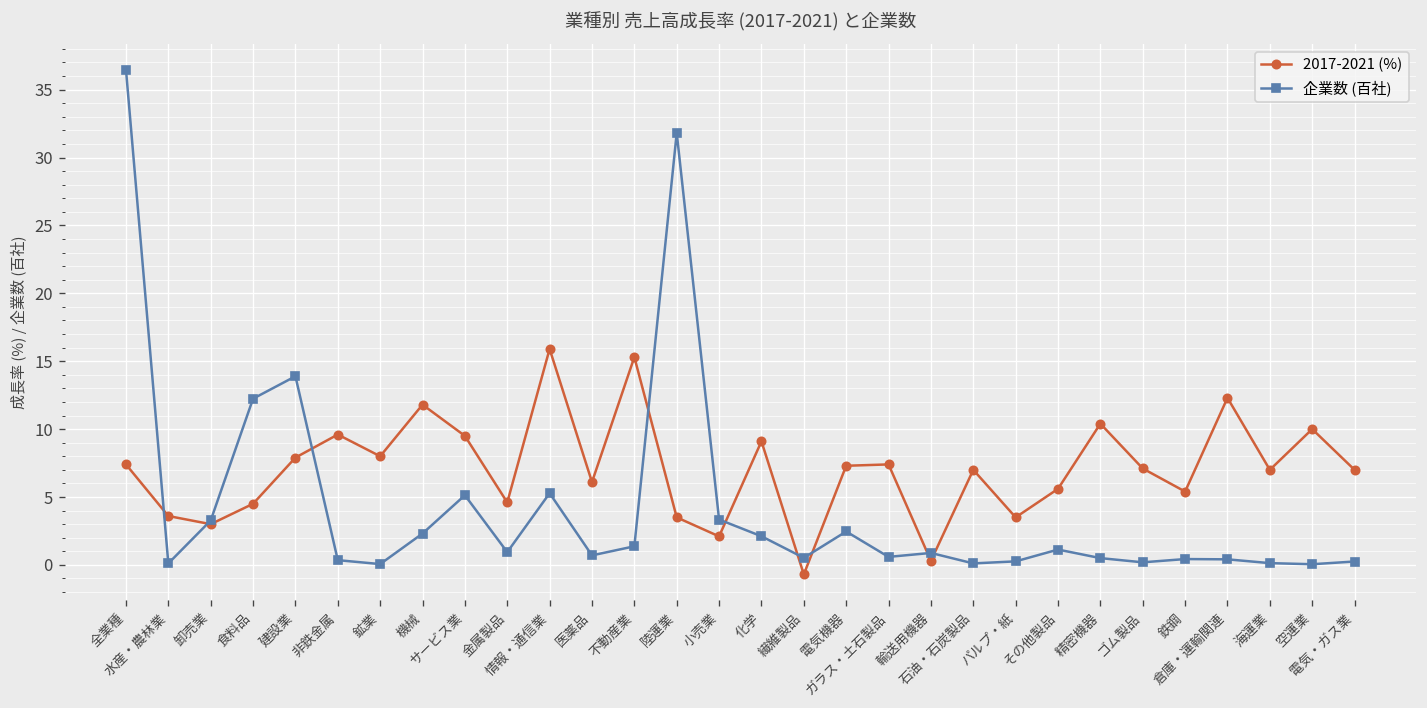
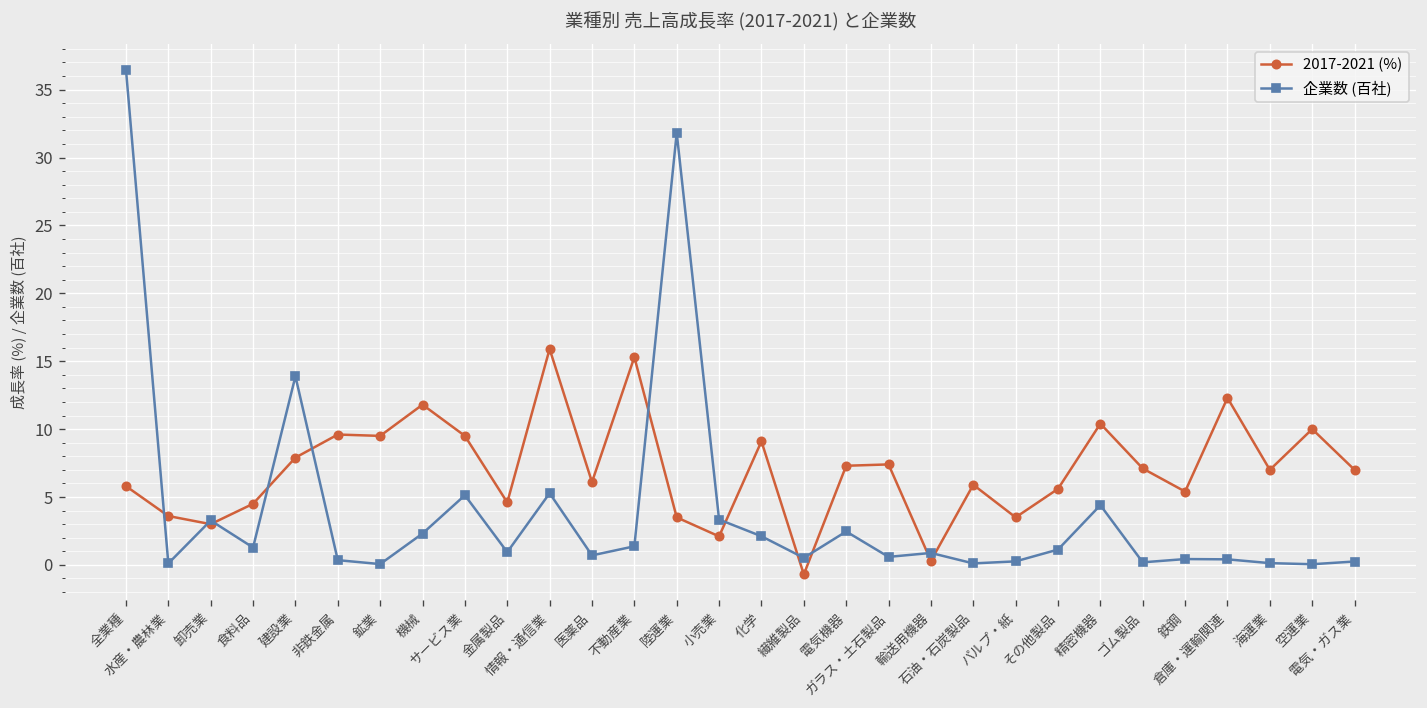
  {
    "2017-2021 (%)": {
-     "全業種": 7.4,
+     "全業種": 5.8,
      "水産・農林業": 3.6,
      "卸売業": 3.0,
      "食料品": 4.5,
      "建設業": 7.9,
      "非鉄金属": 9.6,
-     "鉱業": 8.0,
+     "鉱業": 9.5,
      "機械": 11.8,
      "サービス業": 9.5,
      "金属製品": 4.6,
      "情報・通信業": 15.9,
      "医薬品": 6.1,
      "不動産業": 15.3,
      "陸運業": 3.5,
      "小売業": 2.1,
      "化学": 9.1,
      "繊維製品": -0.7,
      "電気機器": 7.3,
      "ガラス・土石製品": 7.4,
      "輸送用機器": 0.3,
-     "石油・石炭製品": 7.0,
+     "石油・石炭製品": 5.9,
      "パルプ・紙": 3.5,
      "その他製品": 5.6,
      "精密機器": 10.4,
      "ゴム製品": 7.1,
      "鉄鋼": 5.4,
      "倉庫・運輸関連": 12.3,
      "海運業": 7.0,
      "空運業": 10.0,
      "電気・ガス業": 7.0
    },
    "企業数 (百社)": {
      "全業種": 36.5,
      "水産・農林業": 0.1,
      "卸売業": 3.3,
-     "食料品": 12.2,
+     "食料品": 1.3,
      "建設業": 13.9,
      "非鉄金属": 0.4,
      "鉱業": 0.1,
      "機械": 2.3,
      "サービス業": 5.1,
      "金属製品": 0.9,
      "情報・通信業": 5.3,
      "医薬品": 0.7,
      "不動産業": 1.4,
      "陸運業": 31.8,
      "小売業": 3.3,
      "化学": 2.1,
      "繊維製品": 0.5,
      "電気機器": 2.5,
      "ガラス・土石製品": 0.6,
      "輸送用機器": 0.9,
      "石油・石炭製品": 0.1,
      "パルプ・紙": 0.3,
      "その他製品": 1.1,
-     "精密機器": 0.5,
+     "精密機器": 4.4,
      "ゴム製品": 0.2,
      "鉄鋼": 0.4,
      "倉庫・運輸関連": 0.4,
      "海運業": 0.1,
      "空運業": 0.1,
      "電気・ガス業": 0.3
    }
  }
